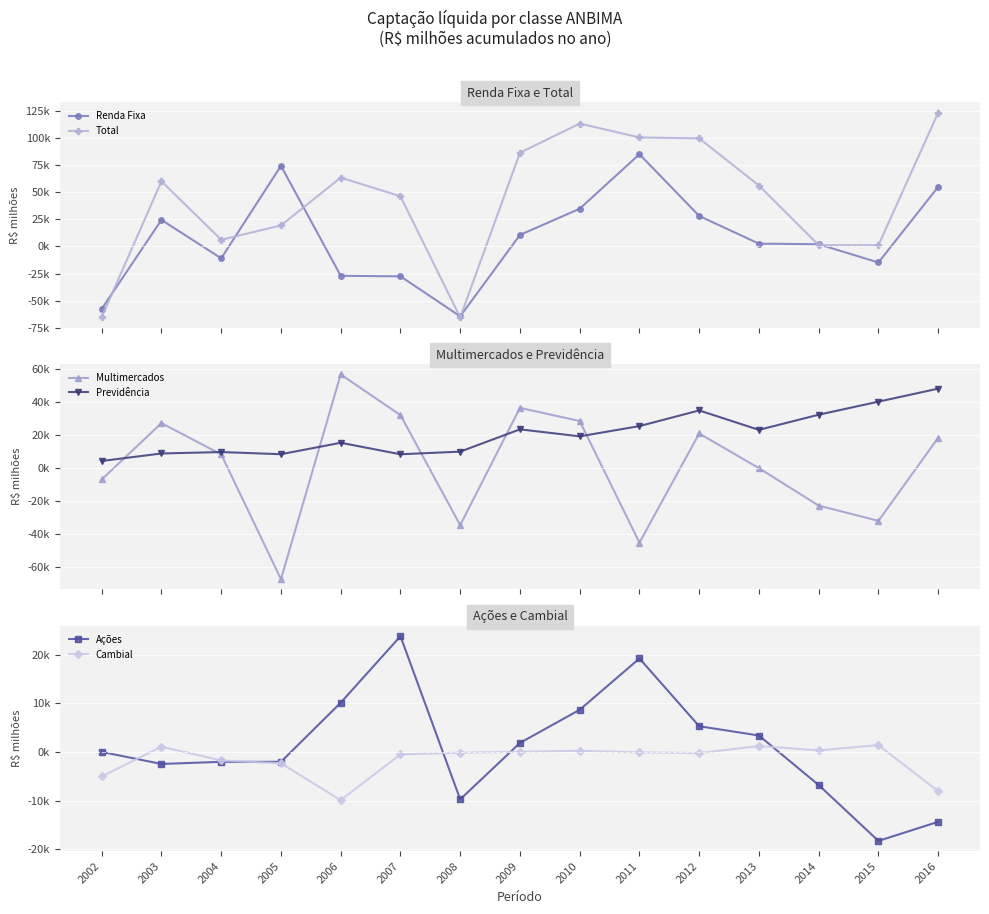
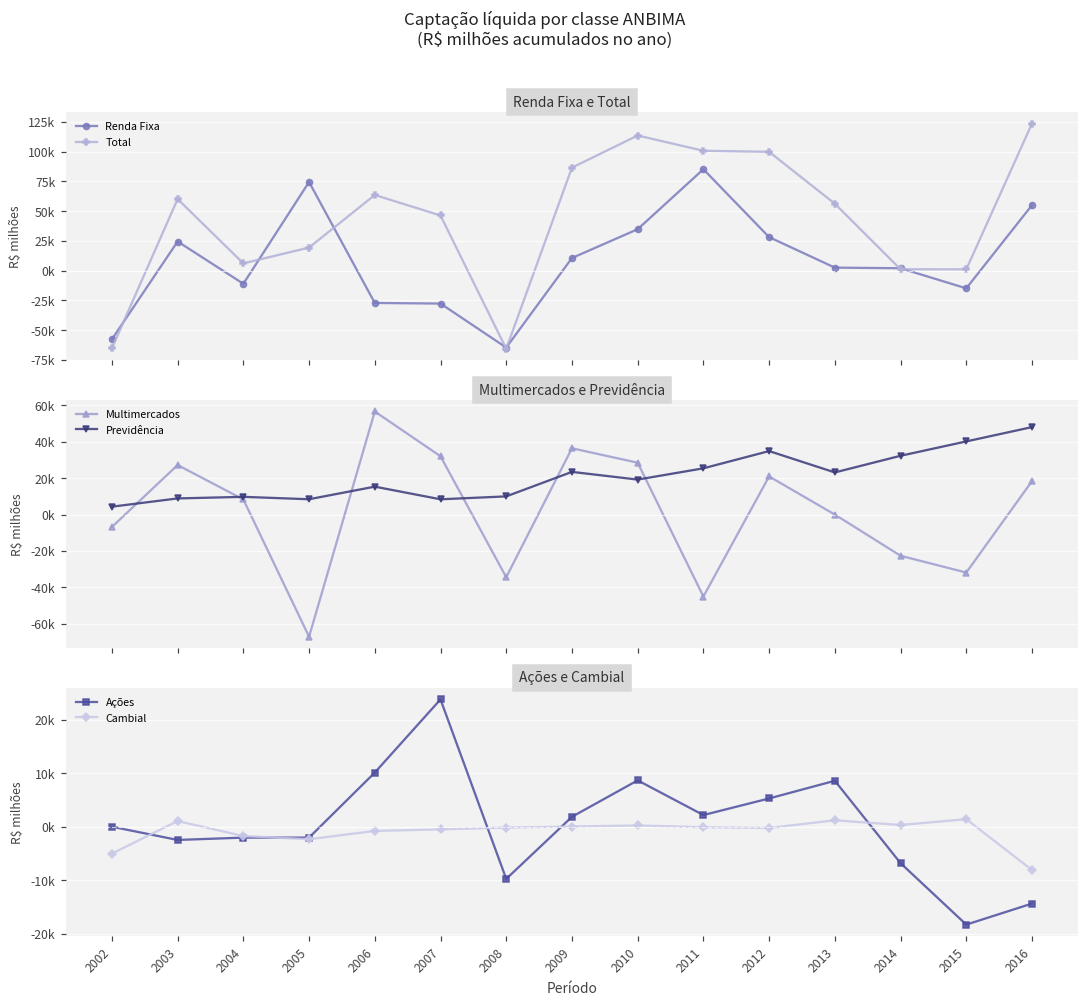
  {
    "Ações e Cambial": {
      "Ações": {
        "2002": 0,
        "2003": -2000,
        "2006": 10000,
        "2007": 24000,
        "2008": -10000,
        "2009": 2000,
        "2010": 9000,
-       "2011": 19000,
+       "2011": 2000,
        "2012": 5000,
-       "2013": 3000,
+       "2013": 9000,
        "2014": -7000,
        "2015": -18000,
        "2016": -14000
      },
      "Cambial": {
        "2002": -5000,
        "2003": 1000,
-       "2006": -10000,
+       "2006": -1000,
        "2007": 0,
        "2008": 0,
        "2009": 0,
        "2010": 0,
        "2011": 0,
        "2012": 0,
        "2013": 1000,
        "2014": 0,
        "2015": 1000,
        "2016": -8000
      }
    }
  }
